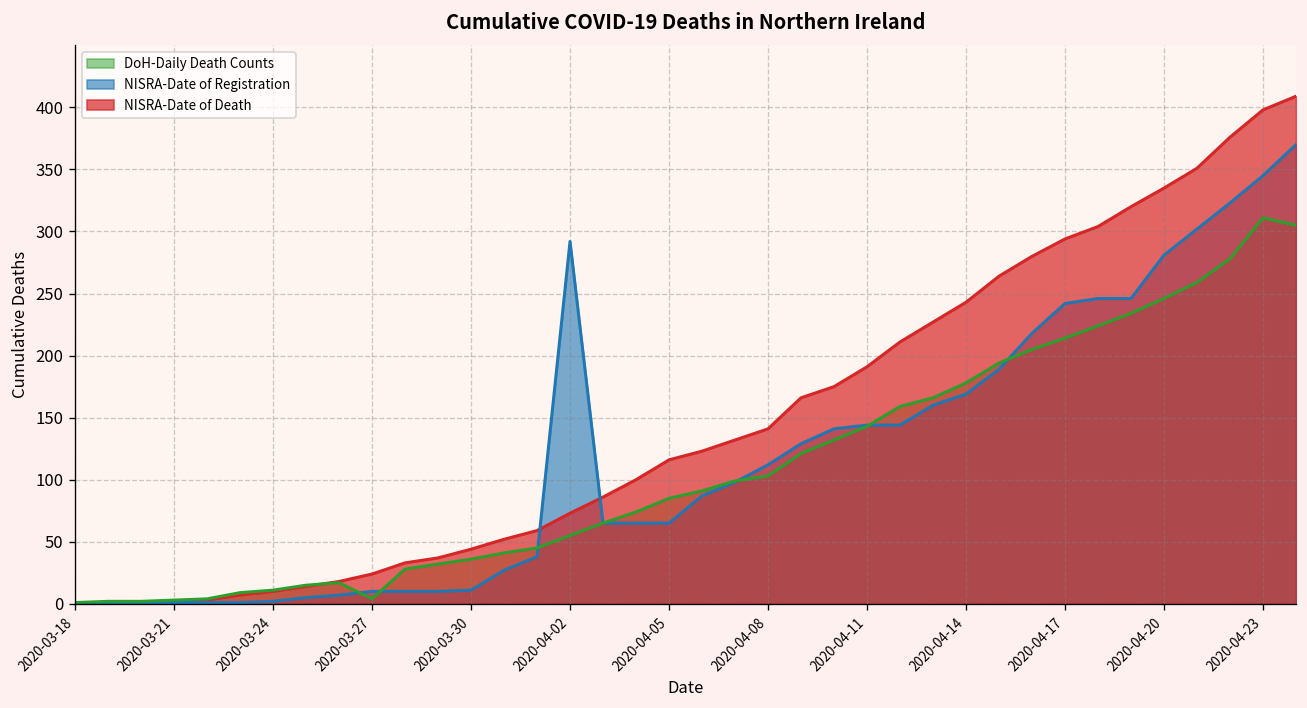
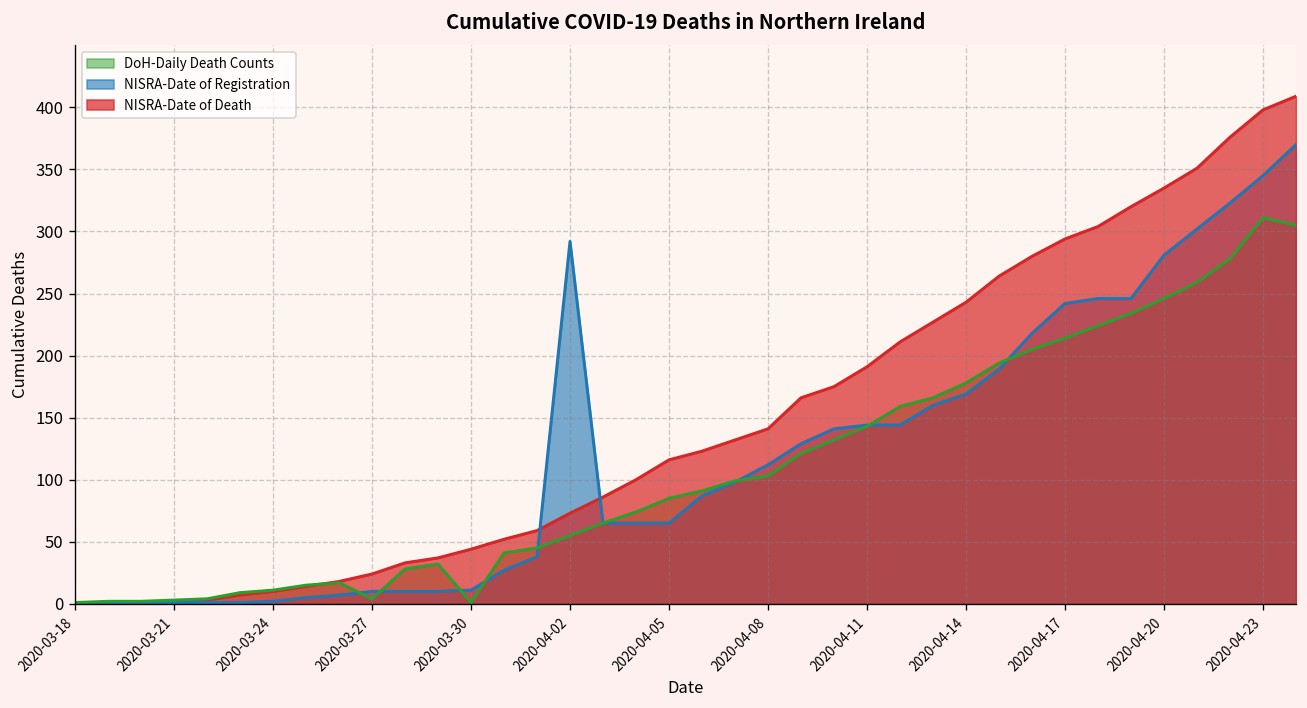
  {
    "DoH-Daily Death Counts": {
      "2020-03-27": 4,
-     "2020-03-30": 36,
+     "2020-03-30": 1,
      "2020-04-02": 55,
      "2020-04-05": 85,
      "2020-04-08": 103,
      "2020-04-14": 178,
      "2020-04-17": 214,
      "2020-04-20": 246,
      "2020-04-23": 311
    },
    "NISRA-Date of Registration": {
      "2020-03-24": 2,
      "2020-03-27": 10,
      "2020-03-30": 11,
      "2020-04-02": 292,
      "2020-04-05": 65,
      "2020-04-08": 112,
      "2020-04-14": 169,
      "2020-04-17": 242,
      "2020-04-20": 281,
      "2020-04-23": 345
    },
    "NISRA-Date of Death": {
      "2020-03-27": 24,
      "2020-03-30": 44,
      "2020-04-02": 73,
      "2020-04-05": 116,
      "2020-04-08": 141,
      "2020-04-11": 191,
      "2020-04-14": 243,
      "2020-04-17": 294,
      "2020-04-20": 335,
      "2020-04-23": 398
    }
  }
